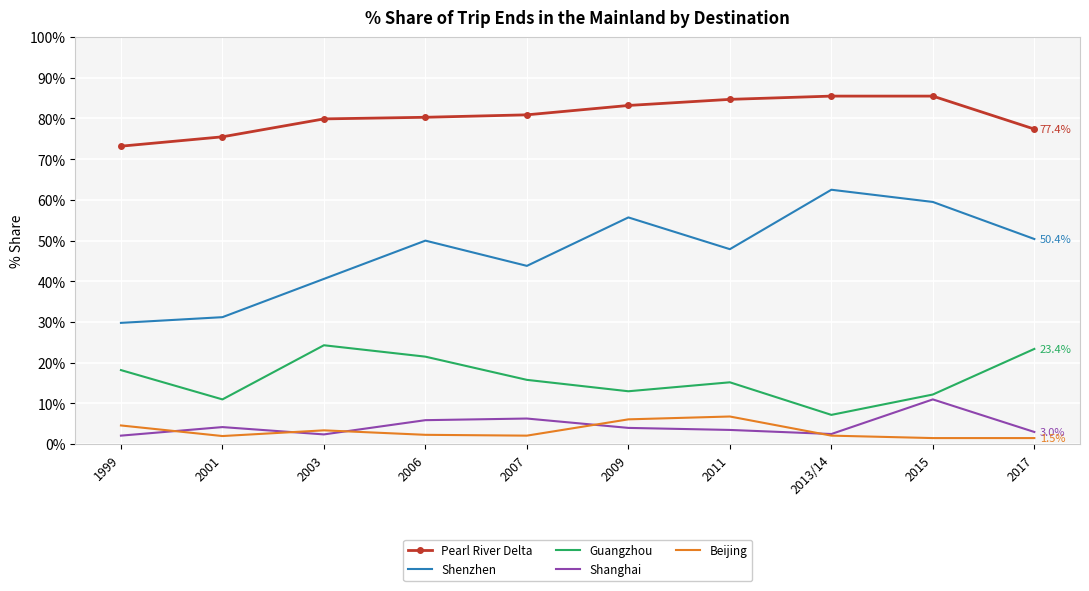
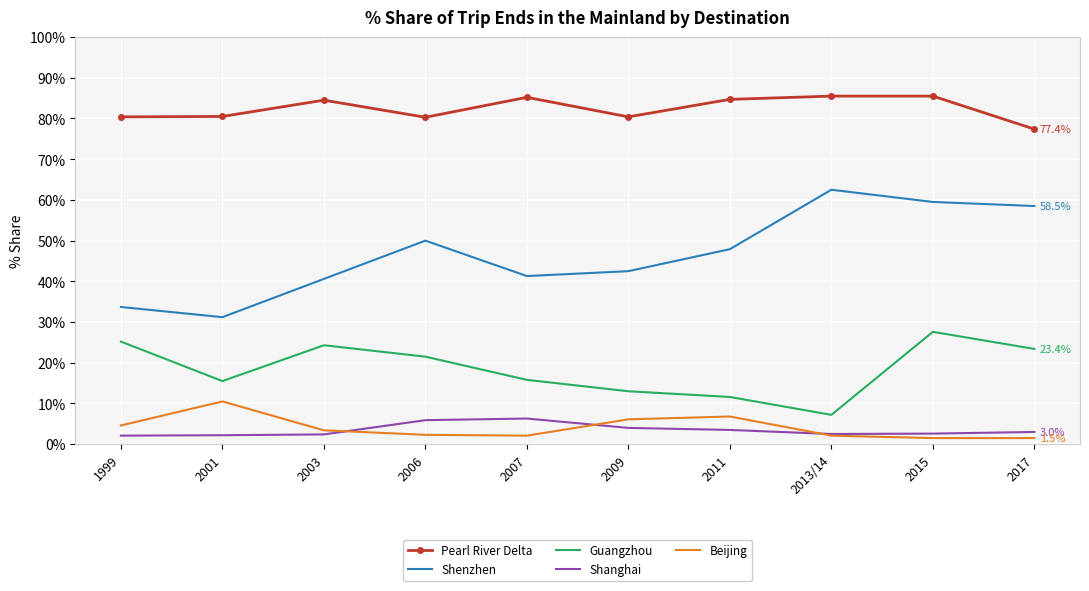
  {
    "Pearl River Delta": {
-     "1999": "73%",
-     "2001": "76%",
-     "2003": "80%",
+     "1999": "80%",
+     "2001": "81%",
+     "2003": "85%",
      "2006": "80%",
-     "2007": "81%",
-     "2009": "83%",
+     "2007": "85%",
+     "2009": "80%",
      "2011": "85%",
      "2013/14": "86%",
      "2015": "86%"
    },
    "Shenzhen": {
-     "1999": "30%",
-     "2007": "44%",
-     "2009": "56%",
-     "2017": "50.4%"
+     "1999": "34%",
+     "2007": "41%",
+     "2009": "43%",
+     "2017": "58.5%"
    },
    "Guangzhou": {
-     "1999": "18%",
-     "2001": "11%",
+     "1999": "25%",
+     "2001": "16%",
      "2003": "24%",
      "2006": "22%",
      "2007": "16%",
      "2009": "13%",
-     "2011": "15%",
+     "2011": "12%",
      "2013/14": "7%",
-     "2015": "12%"
+     "2015": "28%"
    },
    "Shanghai": {
      "1999": "2%",
-     "2001": "4%",
+     "2001": "2%",
      "2003": "2%",
      "2006": "6%",
      "2007": "6%",
      "2009": "4%",
      "2011": "4%",
-     "2015": "11%"
+     "2015": "3%"
    },
    "Beijing": {
      "1999": "5%",
-     "2001": "2%",
+     "2001": "11%",
      "2003": "3%",
      "2006": "2%",
      "2007": "2%",
      "2009": "6%",
      "2011": "7%",
      "2015": "2%"
    }
  }
